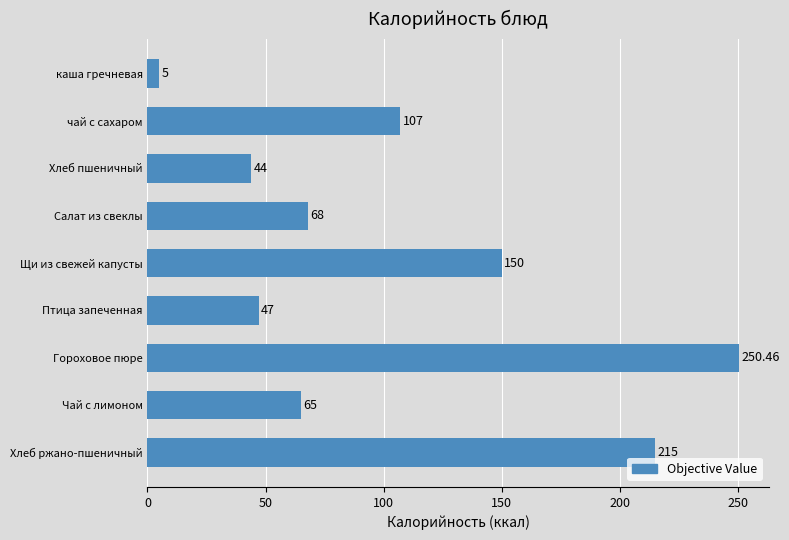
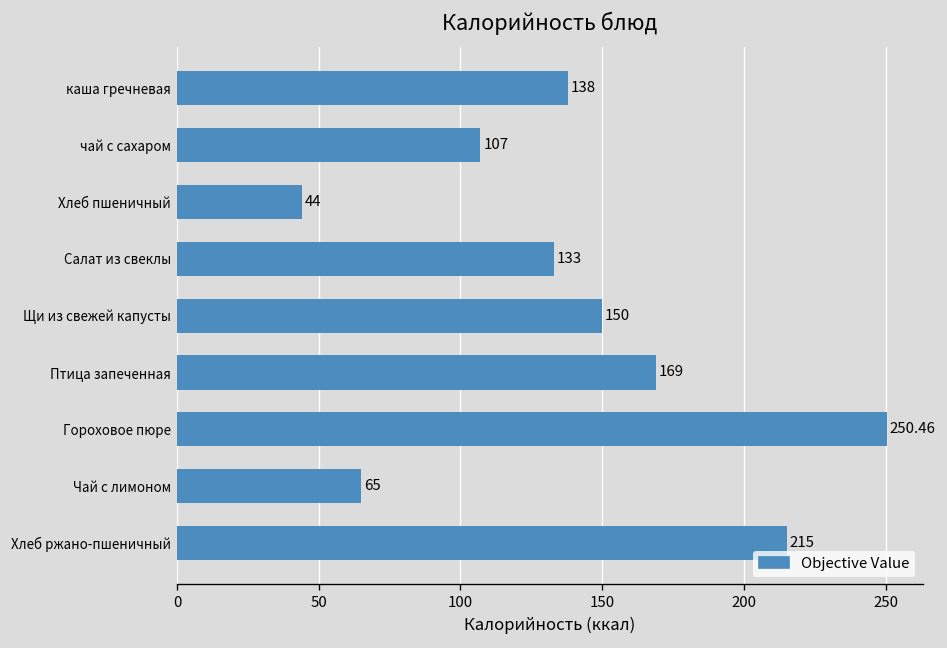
  {
-   "каша гречневая": 5,
+   "каша гречневая": 138,
    "чай с сахаром": 107,
    "Хлеб пшеничный": 44,
-   "Салат из свеклы": 68,
+   "Салат из свеклы": 133,
    "Щи из свежей капусты": 150,
-   "Птица запеченная": 47,
+   "Птица запеченная": 169,
    "Гороховое пюре": 250.46,
    "Чай с лимоном": 65
  }
